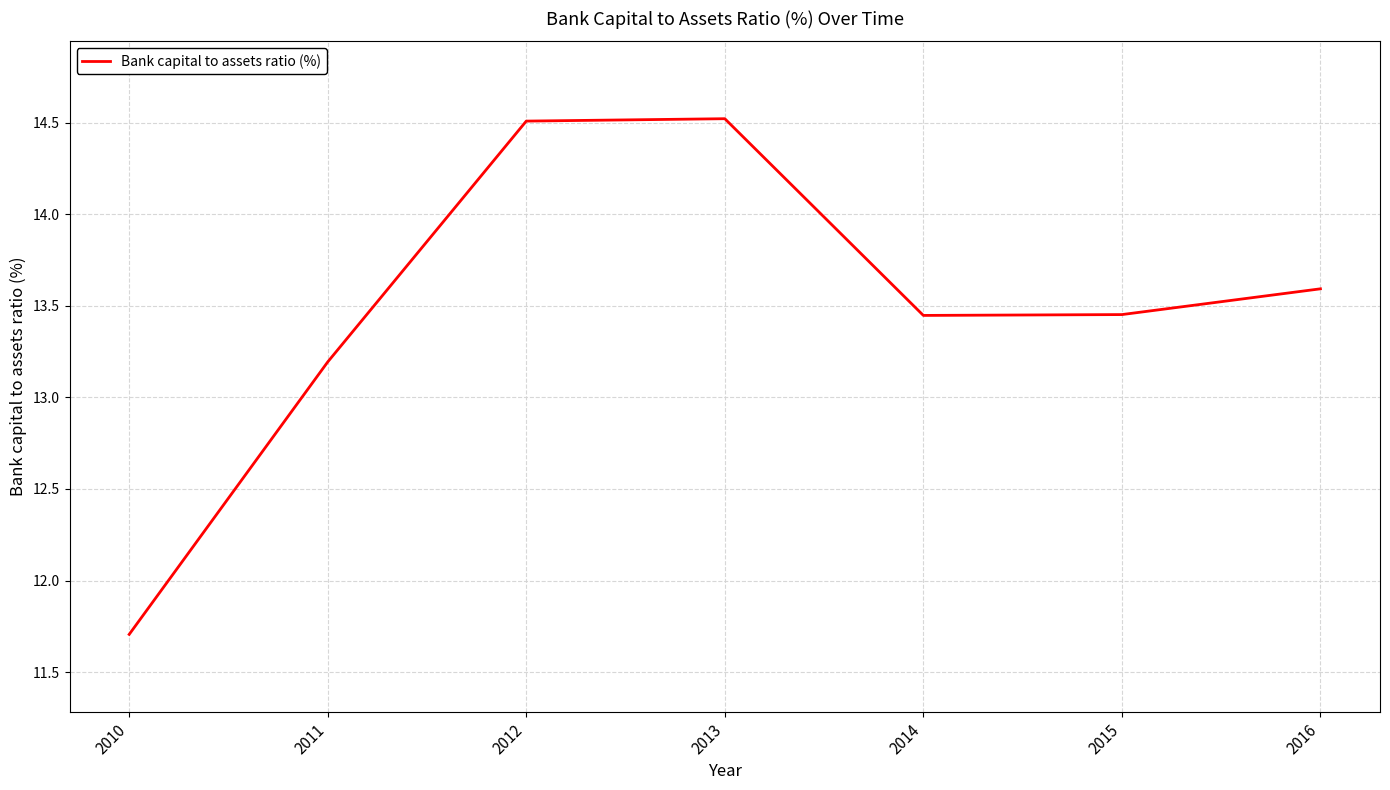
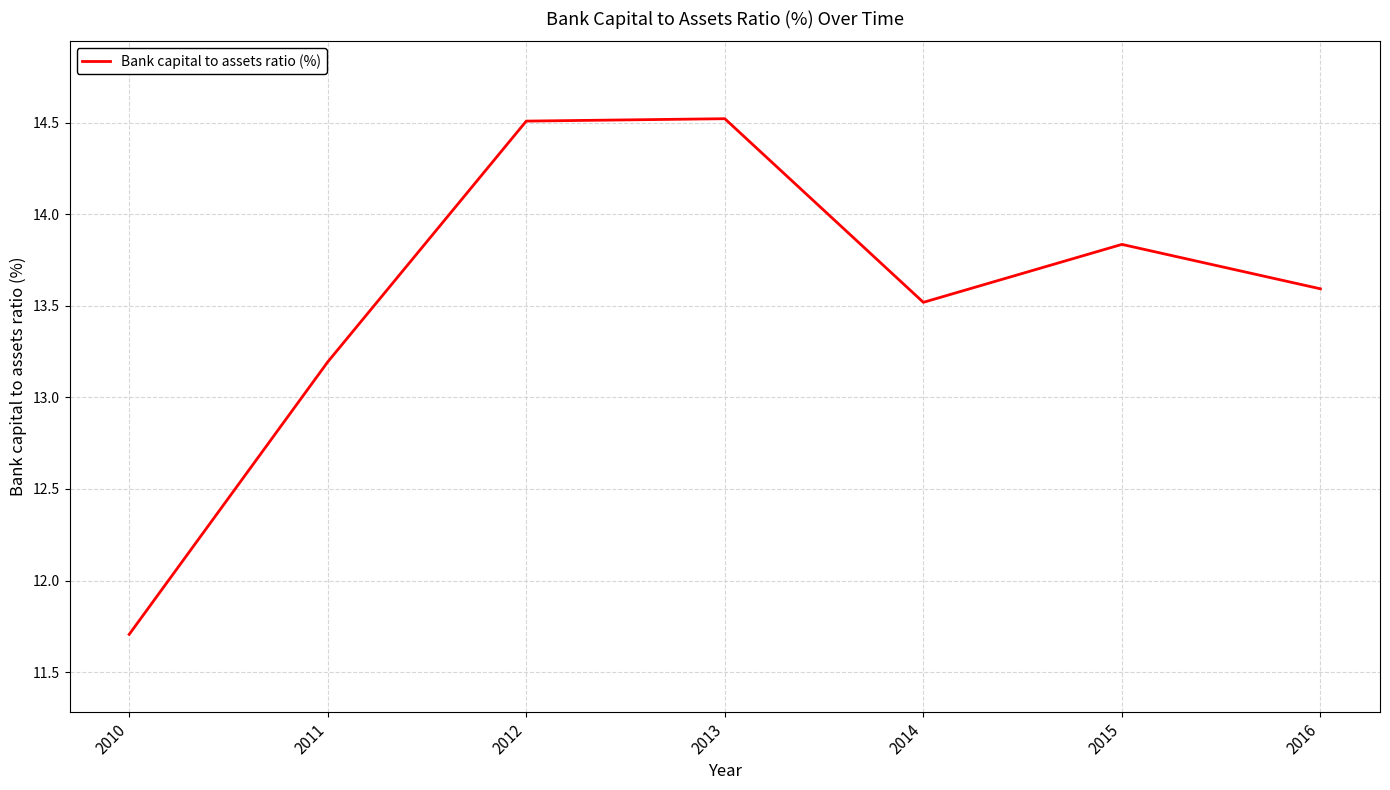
  {
    "2010": 11.71,
    "2011": 13.19,
    "2012": 14.51,
    "2013": 14.52,
-   "2014": 13.45,
-   "2015": 13.45,
+   "2014": 13.52,
+   "2015": 13.84,
    "2016": 13.59
  }
